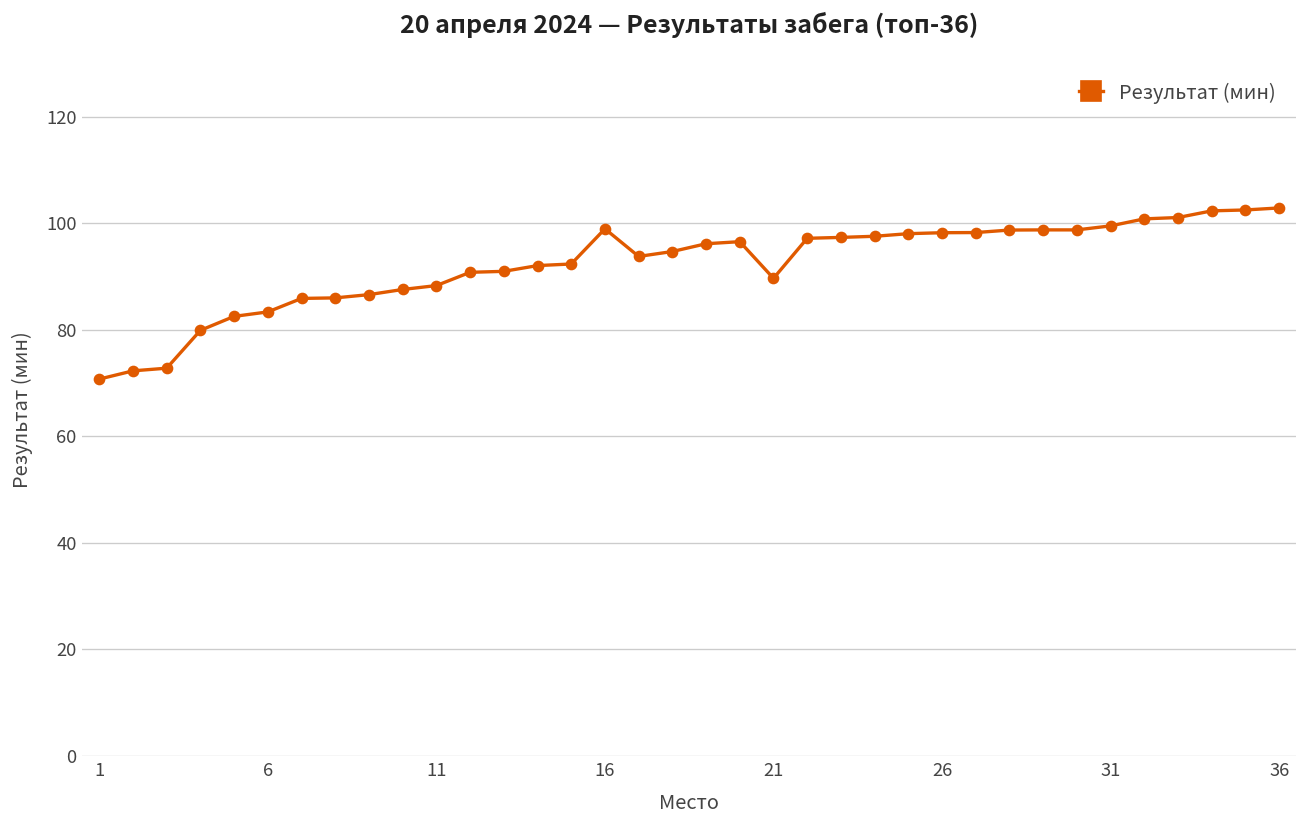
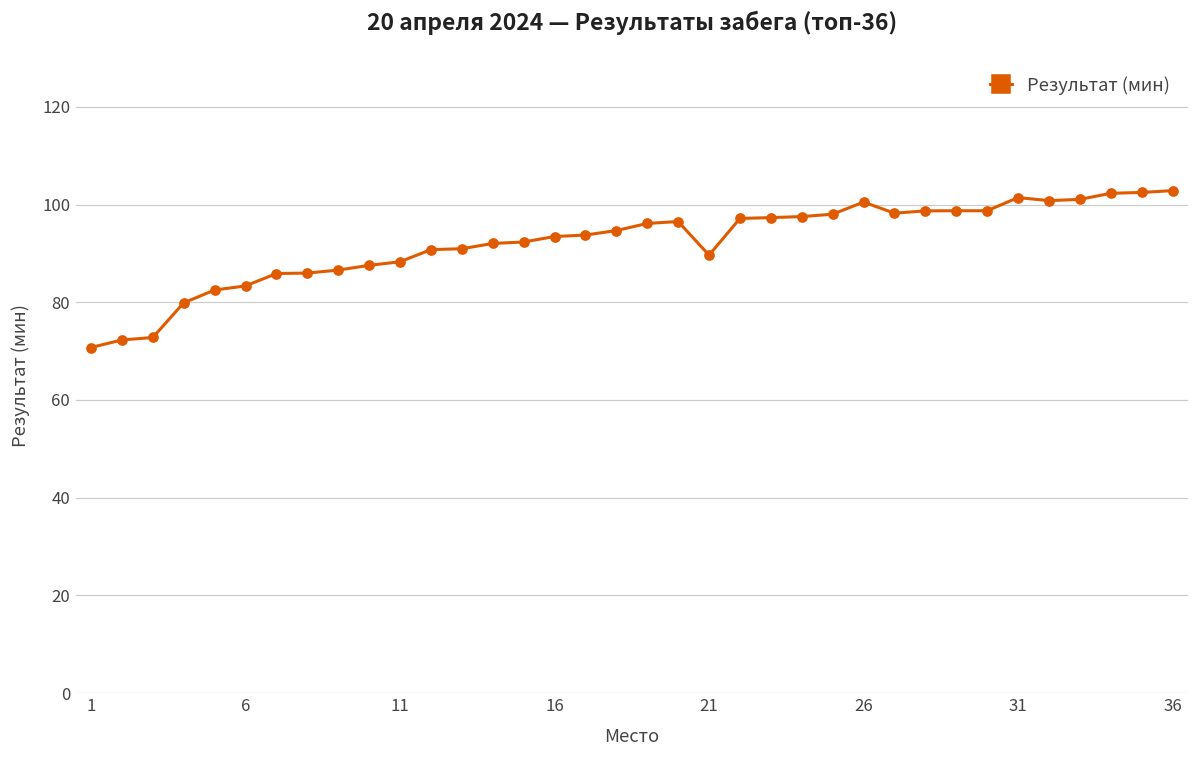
  {
    "1": 71,
    "6": 83,
    "11": 88,
-   "16": 99,
+   "16": 93,
    "21": 90,
-   "26": 98,
-   "31": 99,
+   "26": 101,
+   "31": 101,
    "36": 103
  }
